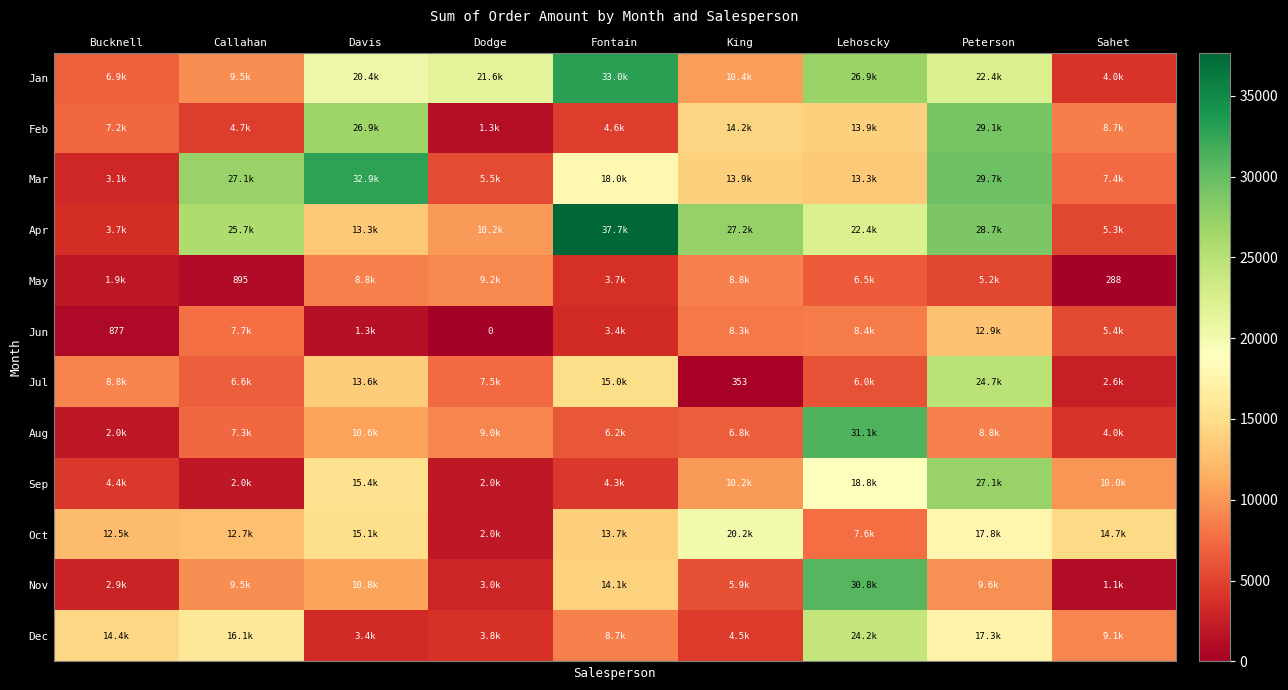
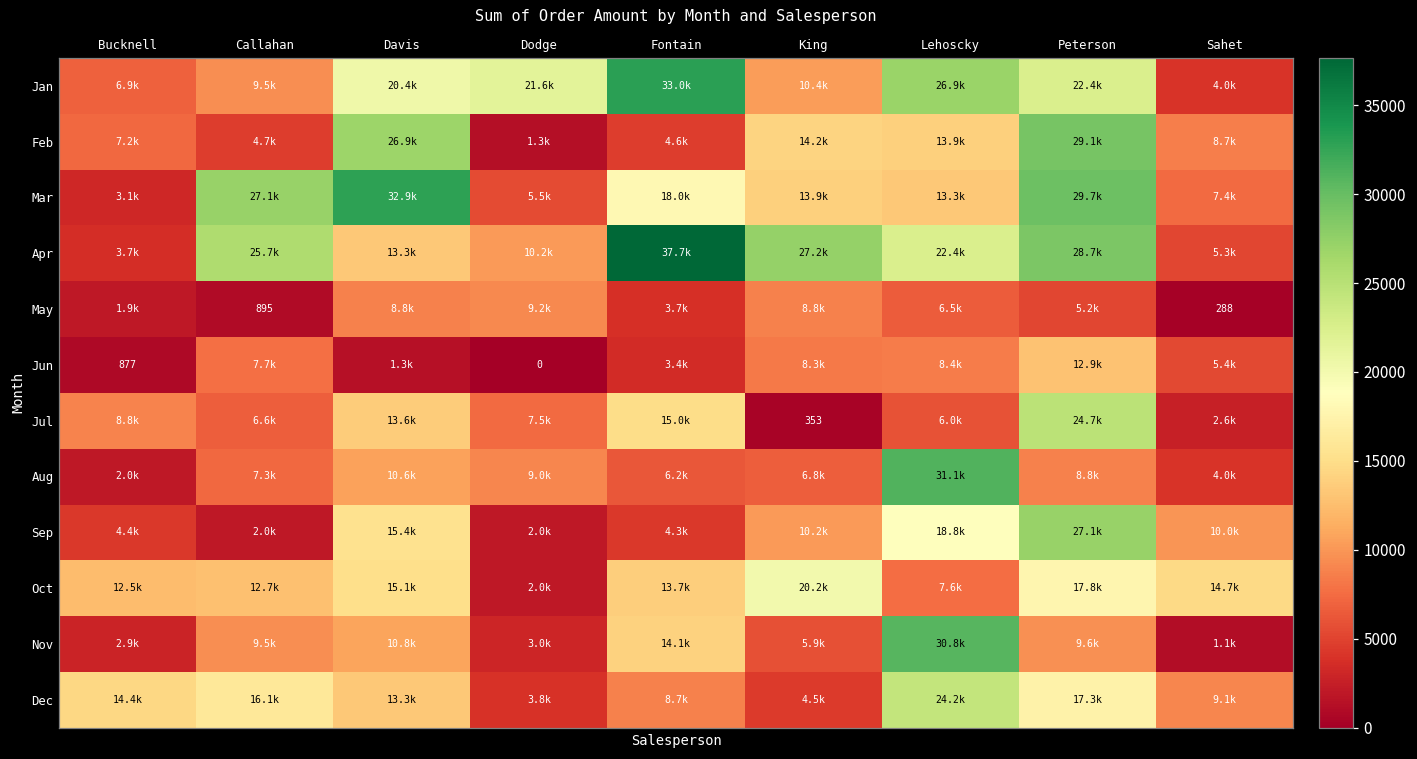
  {
    "Jan": {
      "Bucknell": "6.9k",
      "Callahan": "9.5k",
      "Davis": "20.4k",
      "Dodge": "21.6k",
      "Fontain": "33.0k",
      "King": "10.4k",
      "Lehoscky": "26.9k",
      "Peterson": "22.4k",
      "Sahet": "4.0k"
    },
    "Feb": {
      "Bucknell": "7.2k",
      "Callahan": "4.7k",
      "Davis": "26.9k",
      "Dodge": "1.3k",
      "Fontain": "4.6k",
      "King": "14.2k",
      "Lehoscky": "13.9k",
      "Peterson": "29.1k",
      "Sahet": "8.7k"
    },
    "Mar": {
      "Bucknell": "3.1k",
      "Callahan": "27.1k",
      "Davis": "32.9k",
      "Dodge": "5.5k",
      "Fontain": "18.0k",
      "King": "13.9k",
      "Lehoscky": "13.3k",
      "Peterson": "29.7k",
      "Sahet": "7.4k"
    },
    "Apr": {
      "Bucknell": "3.7k",
      "Callahan": "25.7k",
      "Davis": "13.3k",
      "Dodge": "10.2k",
      "Fontain": "37.7k",
      "King": "27.2k",
      "Lehoscky": "22.4k",
      "Peterson": "28.7k",
      "Sahet": "5.3k"
    },
    "May": {
      "Bucknell": "1.9k",
      "Callahan": "895",
      "Davis": "8.8k",
      "Dodge": "9.2k",
      "Fontain": "3.7k",
      "King": "8.8k",
      "Lehoscky": "6.5k",
      "Peterson": "5.2k",
      "Sahet": "288"
    },
    "Jun": {
      "Bucknell": "877",
      "Callahan": "7.7k",
      "Davis": "1.3k",
      "Dodge": "0",
      "Fontain": "3.4k",
      "King": "8.3k",
      "Lehoscky": "8.4k",
      "Peterson": "12.9k",
      "Sahet": "5.4k"
    },
    "Jul": {
      "Bucknell": "8.8k",
      "Callahan": "6.6k",
      "Davis": "13.6k",
      "Dodge": "7.5k",
      "Fontain": "15.0k",
      "King": "353",
      "Lehoscky": "6.0k",
      "Peterson": "24.7k",
      "Sahet": "2.6k"
    },
    "Aug": {
      "Bucknell": "2.0k",
      "Callahan": "7.3k",
      "Davis": "10.6k",
      "Dodge": "9.0k",
      "Fontain": "6.2k",
      "King": "6.8k",
      "Lehoscky": "31.1k",
      "Peterson": "8.8k",
      "Sahet": "4.0k"
    },
    "Sep": {
      "Bucknell": "4.4k",
      "Callahan": "2.0k",
      "Davis": "15.4k",
      "Dodge": "2.0k",
      "Fontain": "4.3k",
      "King": "10.2k",
      "Lehoscky": "18.8k",
      "Peterson": "27.1k",
      "Sahet": "10.0k"
    },
    "Oct": {
      "Bucknell": "12.5k",
      "Callahan": "12.7k",
      "Davis": "15.1k",
      "Dodge": "2.0k",
      "Fontain": "13.7k",
      "King": "20.2k",
      "Lehoscky": "7.6k",
      "Peterson": "17.8k",
      "Sahet": "14.7k"
    },
    "Nov": {
      "Bucknell": "2.9k",
      "Callahan": "9.5k",
      "Davis": "10.8k",
      "Dodge": "3.0k",
      "Fontain": "14.1k",
      "King": "5.9k",
      "Lehoscky": "30.8k",
      "Peterson": "9.6k",
      "Sahet": "1.1k"
    },
    "Dec": {
      "Bucknell": "14.4k",
      "Callahan": "16.1k",
-     "Davis": "3.4k",
+     "Davis": "13.3k",
      "Dodge": "3.8k",
      "Fontain": "8.7k",
      "King": "4.5k",
      "Lehoscky": "24.2k",
      "Peterson": "17.3k",
      "Sahet": "9.1k"
    }
  }
